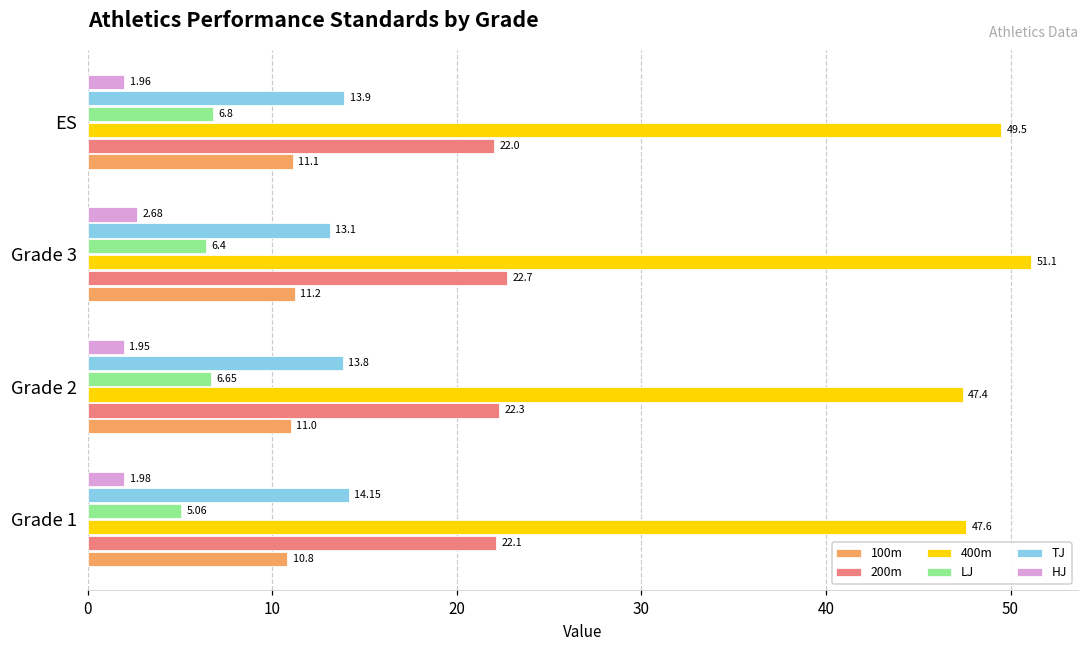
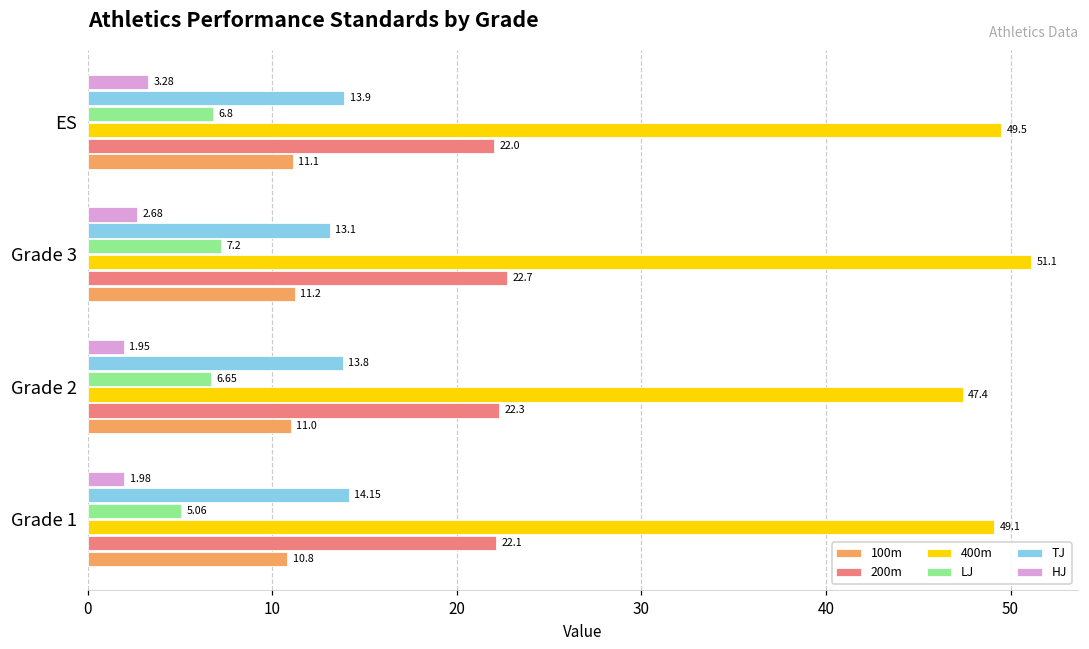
  {
    "400m": {
      "ES": 49.5,
      "Grade 3": 51.1,
      "Grade 2": 47.4,
-     "Grade 1": 47.6
+     "Grade 1": 49.1
    },
    "LJ": {
      "ES": 6.8,
-     "Grade 3": 6.4,
+     "Grade 3": 7.2,
      "Grade 2": 6.65,
      "Grade 1": 5.06
    },
    "TJ": {
      "ES": 13.9,
      "Grade 3": 13.1,
      "Grade 2": 13.8,
      "Grade 1": 14.15
    },
    "HJ": {
-     "ES": 1.96,
+     "ES": 3.28,
      "Grade 3": 2.68,
      "Grade 2": 1.95,
      "Grade 1": 1.98
    }
  }
